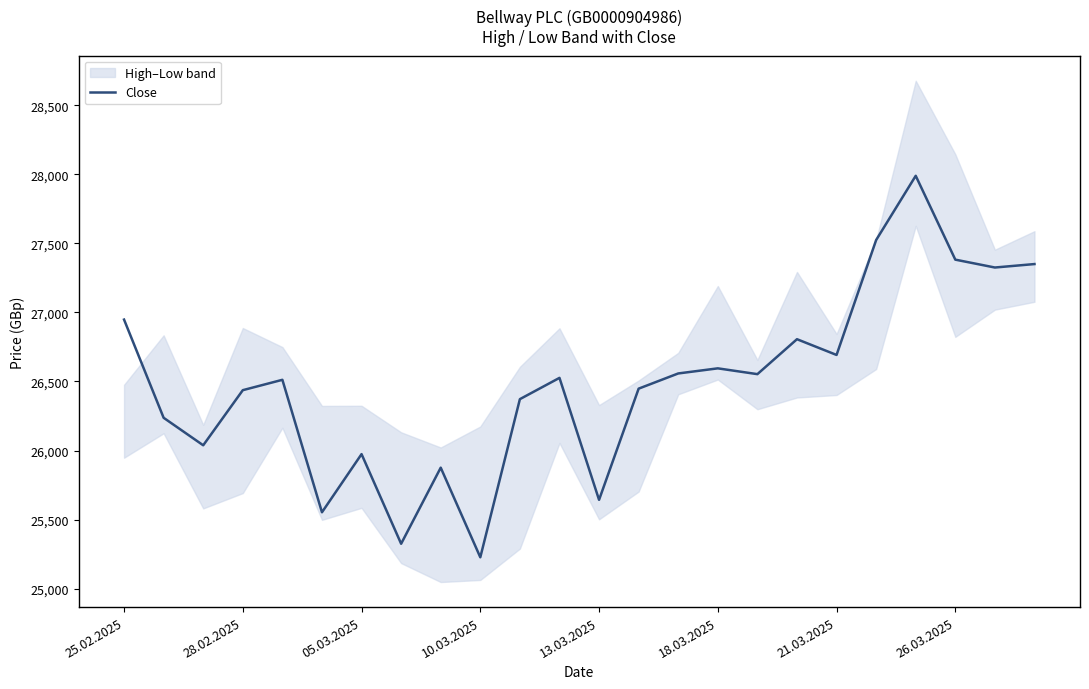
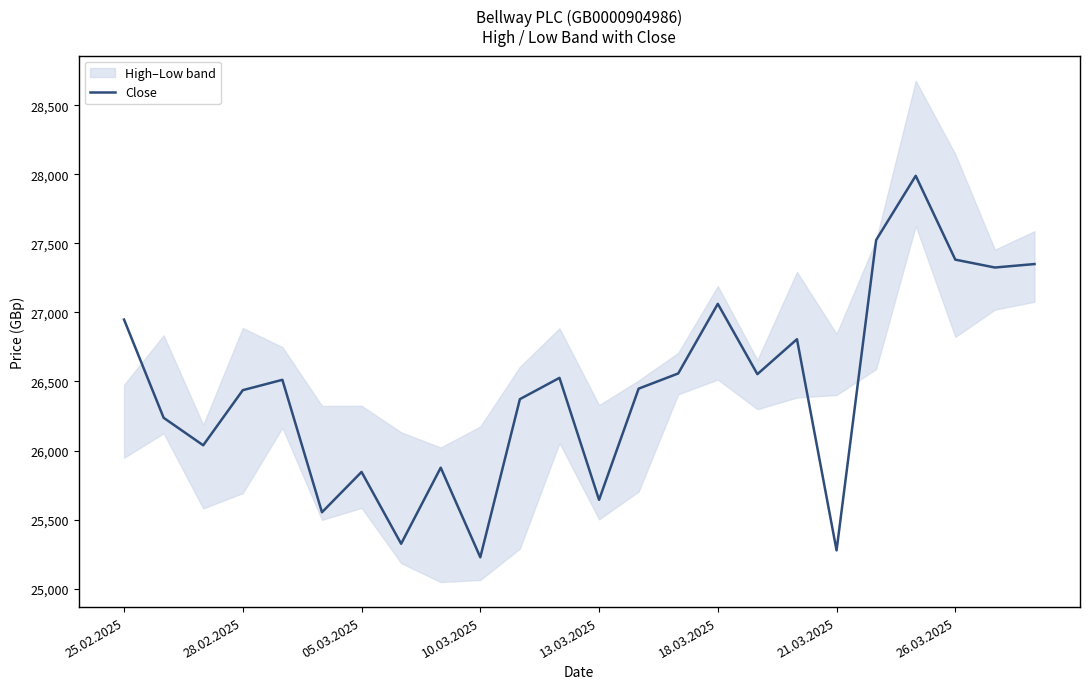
  {
    "Close": {
      "25.02.2025": "26,950",
      "28.02.2025": "26,440",
-     "05.03.2025": "25,970",
+     "05.03.2025": "25,850",
      "10.03.2025": "25,230",
      "13.03.2025": "25,640",
-     "18.03.2025": "26,600",
-     "21.03.2025": "26,690",
+     "18.03.2025": "27,060",
+     "21.03.2025": "25,280",
      "26.03.2025": "27,380"
    }
  }
